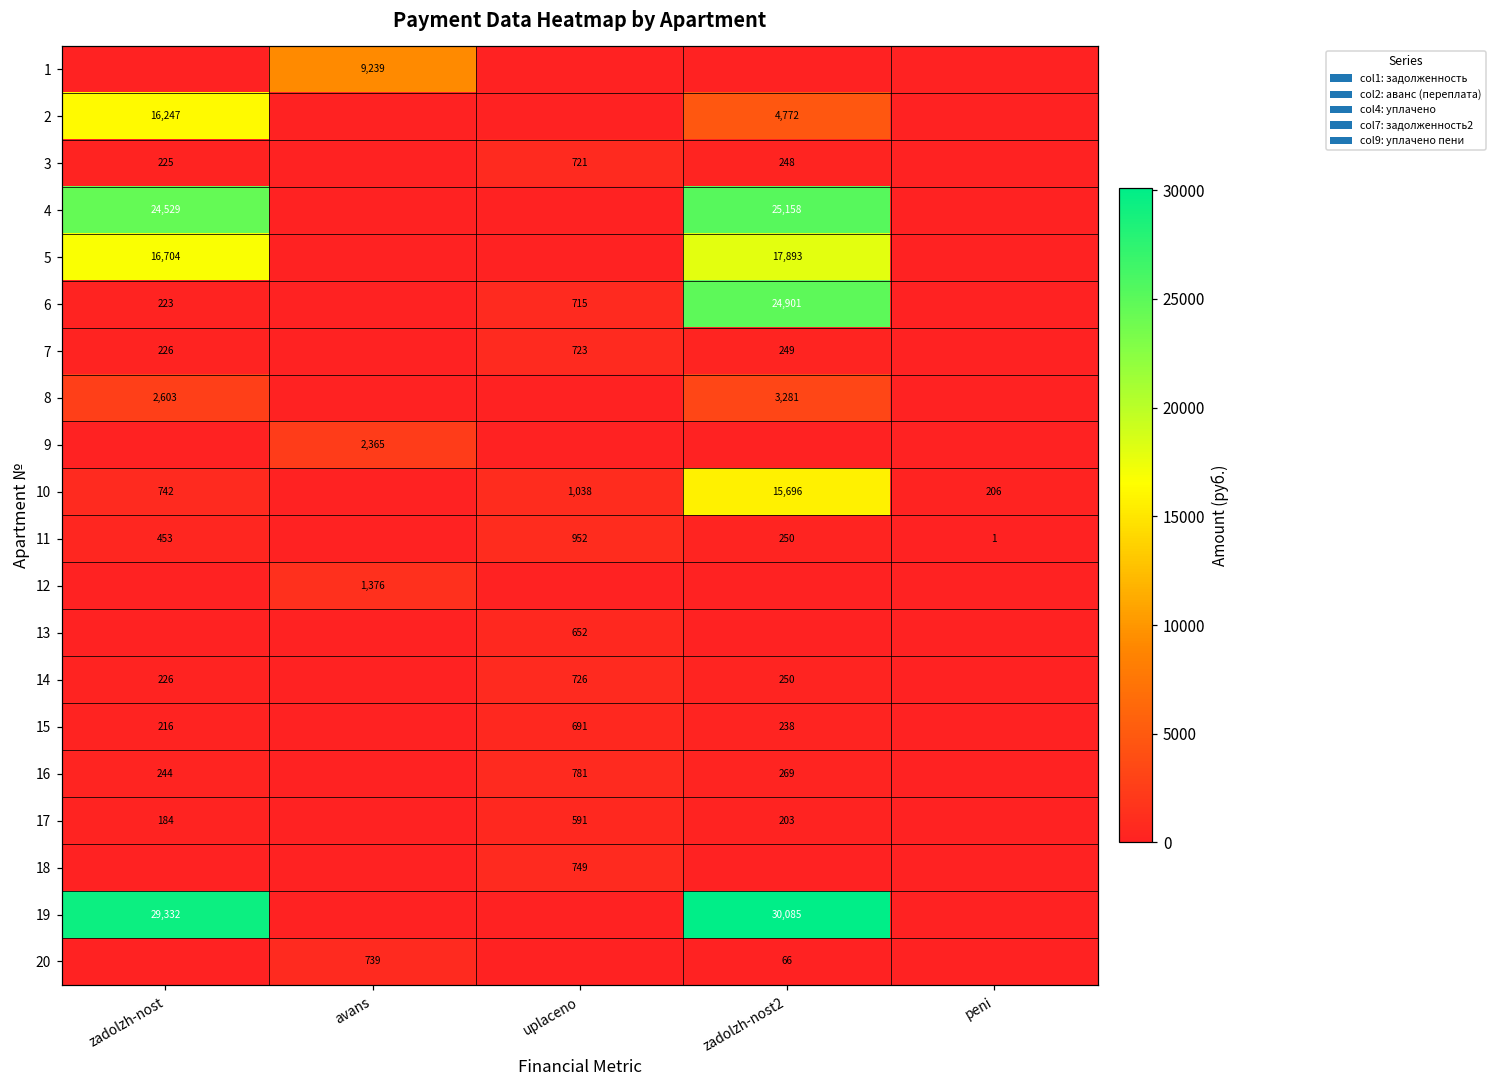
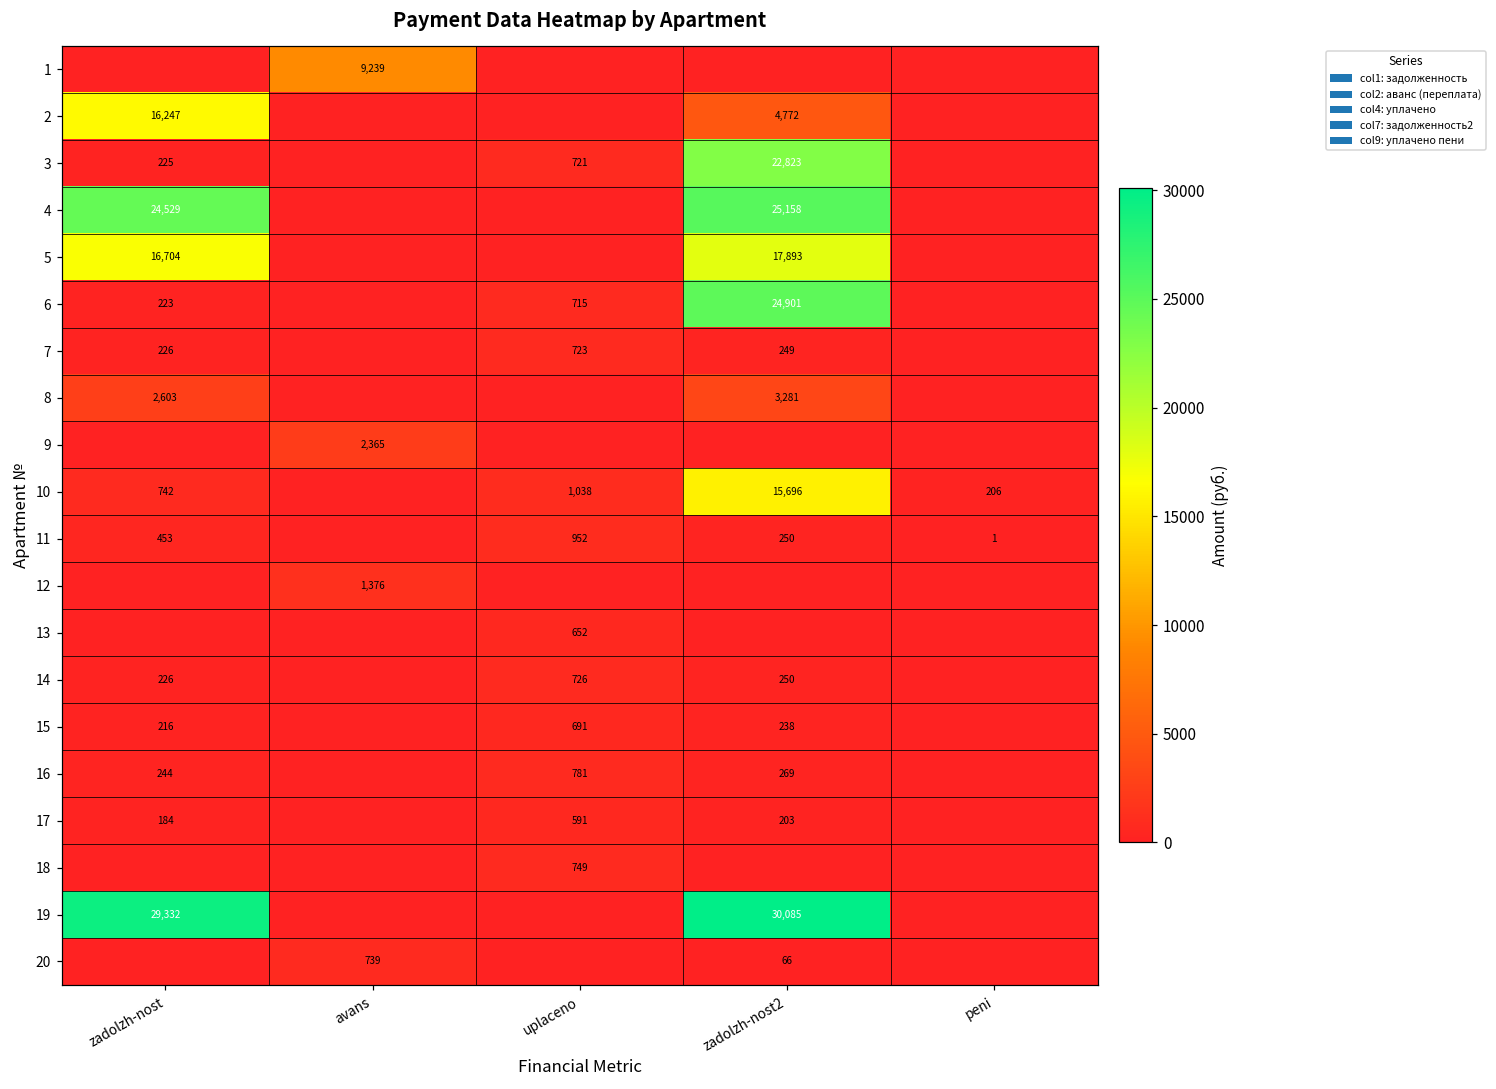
  {
    "1": {
      "avans": "9,239"
    },
    "2": {
      "zadolzh-nost": "16,247",
      "zadolzh-nost2": "4,772"
    },
    "3": {
      "zadolzh-nost": "225",
      "uplaceno": "721",
-     "zadolzh-nost2": "248"
+     "zadolzh-nost2": "22,823"
    },
    "4": {
      "zadolzh-nost": "24,529",
      "zadolzh-nost2": "25,158"
    },
    "5": {
      "zadolzh-nost": "16,704",
      "zadolzh-nost2": "17,893"
    },
    "6": {
      "zadolzh-nost": "223",
      "uplaceno": "715",
      "zadolzh-nost2": "24,901"
    },
    "7": {
      "zadolzh-nost": "226",
      "uplaceno": "723",
      "zadolzh-nost2": "249"
    },
    "8": {
      "zadolzh-nost": "2,603",
      "zadolzh-nost2": "3,281"
    },
    "9": {
      "avans": "2,365"
    },
    "10": {
      "zadolzh-nost": "742",
      "uplaceno": "1,038",
      "zadolzh-nost2": "15,696",
      "peni": "206"
    },
    "11": {
      "zadolzh-nost": "453",
      "uplaceno": "952",
      "zadolzh-nost2": "250",
      "peni": "1"
    },
    "12": {
      "avans": "1,376"
    },
    "13": {
      "uplaceno": "652"
    },
    "14": {
      "zadolzh-nost": "226",
      "uplaceno": "726",
      "zadolzh-nost2": "250"
    },
    "15": {
      "zadolzh-nost": "216",
      "uplaceno": "691",
      "zadolzh-nost2": "238"
    },
    "16": {
      "zadolzh-nost": "244",
      "uplaceno": "781",
      "zadolzh-nost2": "269"
    },
    "17": {
      "zadolzh-nost": "184",
      "uplaceno": "591",
      "zadolzh-nost2": "203"
    },
    "18": {
      "uplaceno": "749"
    },
    "19": {
      "zadolzh-nost": "29,332",
      "zadolzh-nost2": "30,085"
    },
    "20": {
      "avans": "739",
      "zadolzh-nost2": "66"
    }
  }
